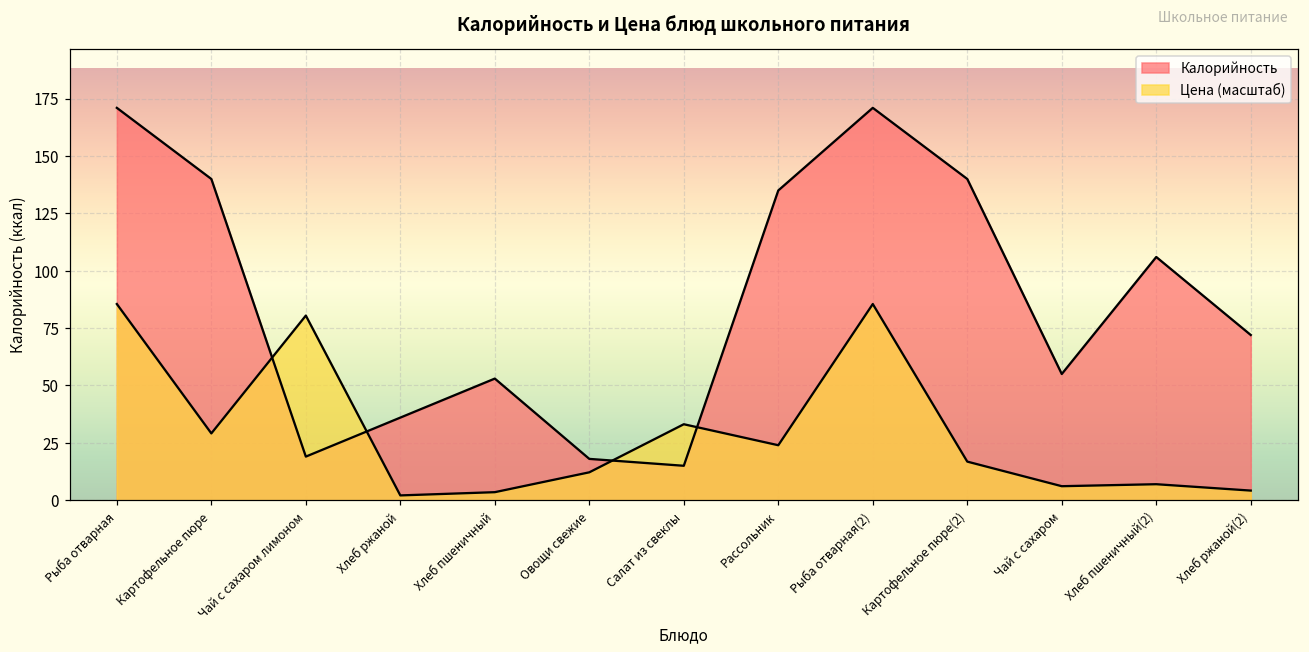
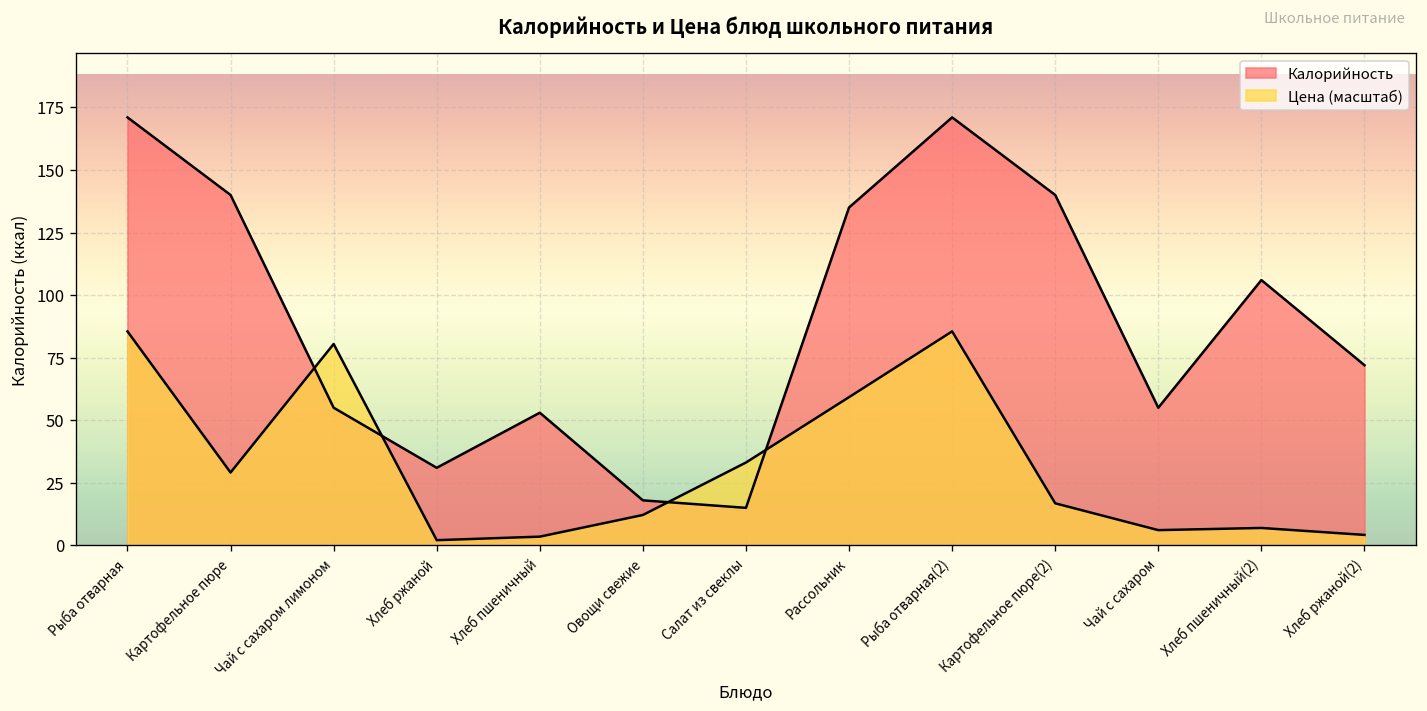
  {
    "Калорийность": {
      "Рыба отварная": 171,
      "Картофельное пюре": 140,
-     "Чай с сахаром лимоном": 19,
-     "Хлеб ржаной": 36,
+     "Чай с сахаром лимоном": 55,
+     "Хлеб ржаной": 31,
      "Хлеб пшеничный": 53,
      "Овощи свежие": 18,
      "Салат из свеклы": 15,
      "Рассольник": 135,
      "Рыба отварная(2)": 171,
      "Картофельное пюре(2)": 140,
      "Чай с сахаром": 55,
      "Хлеб пшеничный(2)": 106,
      "Хлеб ржаной(2)": 72
    },
    "Цена (масштаб)": {
      "Рыба отварная": 86,
      "Картофельное пюре": 29,
      "Чай с сахаром лимоном": 80,
      "Хлеб ржаной": 2,
      "Хлеб пшеничный": 3,
      "Овощи свежие": 12,
      "Салат из свеклы": 33,
-     "Рассольник": 24,
+     "Рассольник": 59,
      "Рыба отварная(2)": 86,
      "Картофельное пюре(2)": 17,
      "Чай с сахаром": 6,
      "Хлеб пшеничный(2)": 7,
      "Хлеб ржаной(2)": 4
    }
  }
